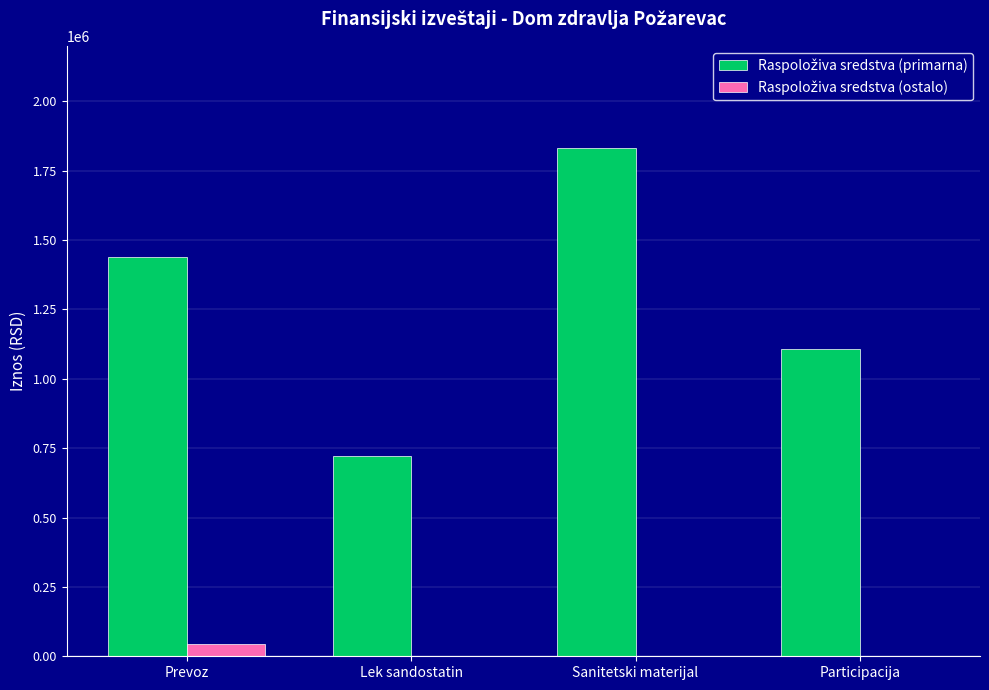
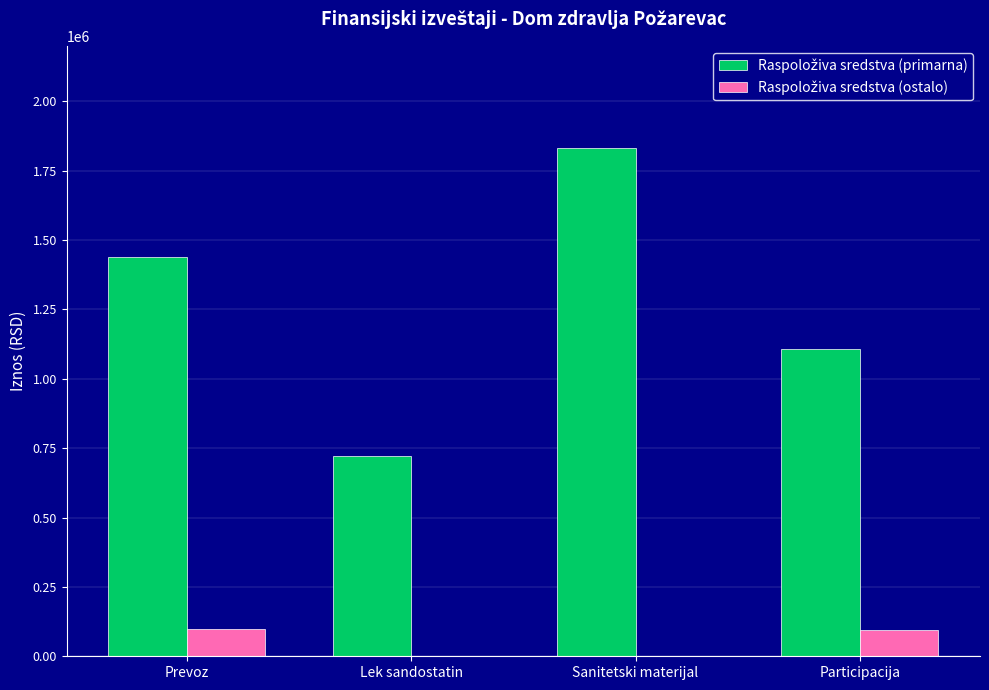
  {
    "Raspoloživa sredstva (primarna)": {
      "Prevoz": 1440000,
      "Lek sandostatin": 720000,
      "Sanitetski materijal": 1830000,
      "Participacija": 1110000
    },
    "Raspoloživa sredstva (ostalo)": {
-     "Prevoz": 40000,
+     "Prevoz": 100000,
      "Lek sandostatin": 0,
      "Sanitetski materijal": 0,
-     "Participacija": 0
+     "Participacija": 90000
    }
  }
